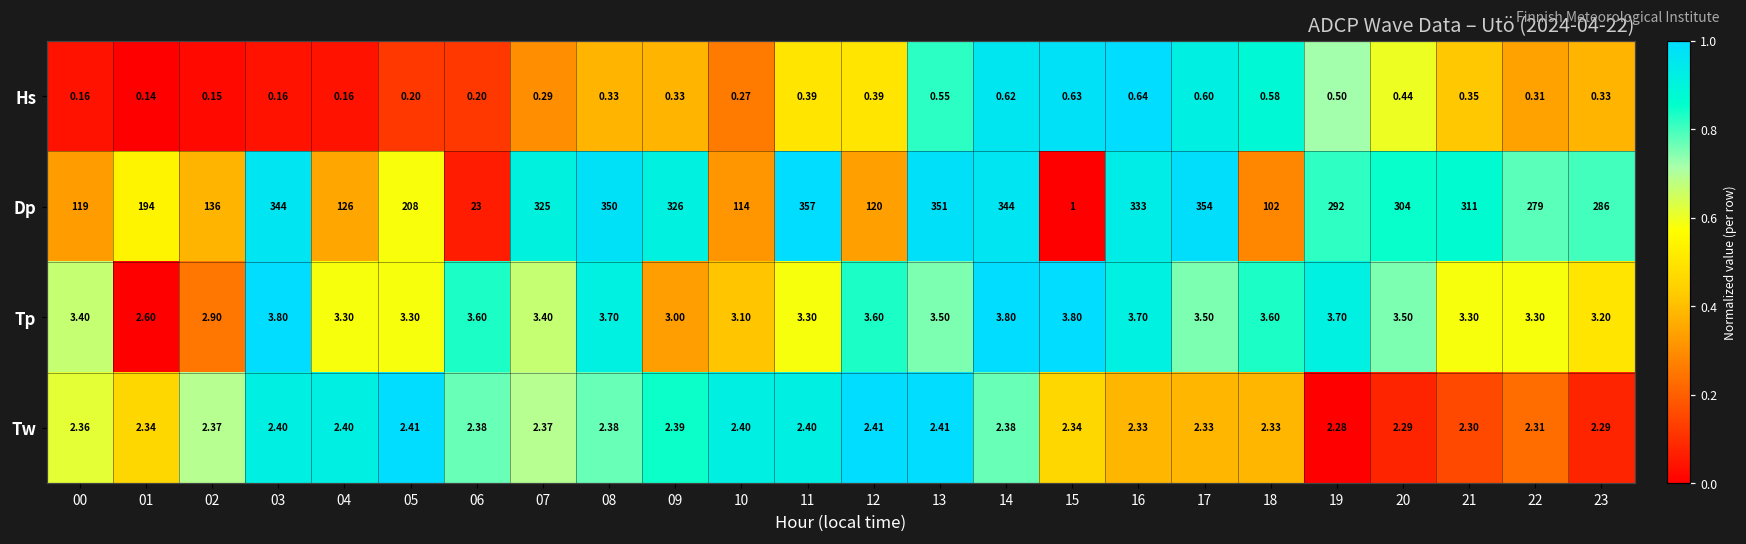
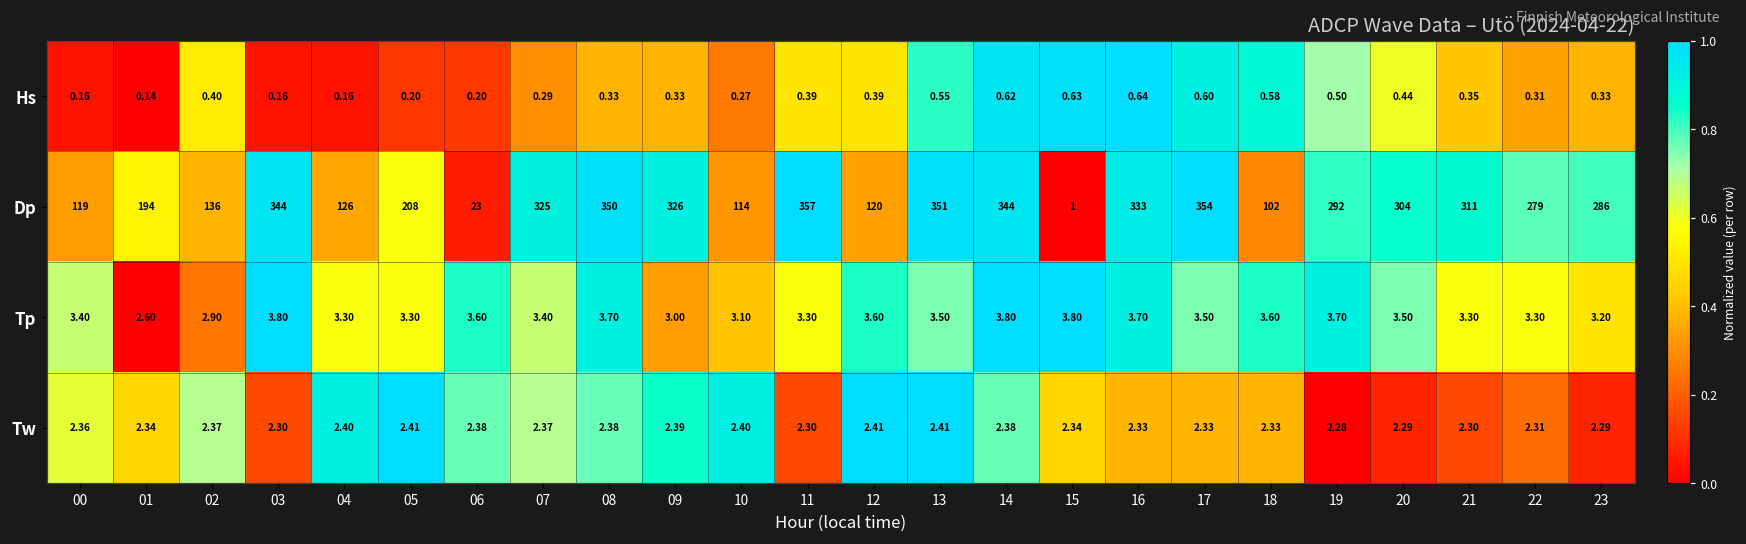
  {
    "Hs": {
      "00": 0.16,
      "01": 0.14,
-     "02": 0.15,
+     "02": 0.40,
      "03": 0.16,
      "04": 0.16,
      "05": 0.20,
      "06": 0.20,
      "07": 0.29,
      "08": 0.33,
      "09": 0.33,
      "10": 0.27,
      "11": 0.39,
      "12": 0.39,
      "13": 0.55,
      "14": 0.62,
      "15": 0.63,
      "16": 0.64,
      "17": 0.60,
      "18": 0.58,
      "19": 0.50,
      "20": 0.44,
      "21": 0.35,
      "22": 0.31,
      "23": 0.33
    },
    "Dp": {
      "00": 119,
      "01": 194,
      "02": 136,
      "03": 344,
      "04": 126,
      "05": 208,
      "06": 23,
      "07": 325,
      "08": 350,
      "09": 326,
      "10": 114,
      "11": 357,
      "12": 120,
      "13": 351,
      "14": 344,
      "15": 1,
      "16": 333,
      "17": 354,
      "18": 102,
      "19": 292,
      "20": 304,
      "21": 311,
      "22": 279,
      "23": 286
    },
    "Tp": {
      "00": 3.40,
      "01": 2.60,
      "02": 2.90,
      "03": 3.80,
      "04": 3.30,
      "05": 3.30,
      "06": 3.60,
      "07": 3.40,
      "08": 3.70,
      "09": 3.00,
      "10": 3.10,
      "11": 3.30,
      "12": 3.60,
      "13": 3.50,
      "14": 3.80,
      "15": 3.80,
      "16": 3.70,
      "17": 3.50,
      "18": 3.60,
      "19": 3.70,
      "20": 3.50,
      "21": 3.30,
      "22": 3.30,
      "23": 3.20
    },
    "Tw": {
      "00": 2.36,
      "01": 2.34,
      "02": 2.37,
-     "03": 2.40,
+     "03": 2.30,
      "04": 2.40,
      "05": 2.41,
      "06": 2.38,
      "07": 2.37,
      "08": 2.38,
      "09": 2.39,
      "10": 2.40,
-     "11": 2.40,
+     "11": 2.30,
      "12": 2.41,
      "13": 2.41,
      "14": 2.38,
      "15": 2.34,
      "16": 2.33,
      "17": 2.33,
      "18": 2.33,
      "19": 2.28,
      "20": 2.29,
      "21": 2.30,
      "22": 2.31,
      "23": 2.29
    }
  }
